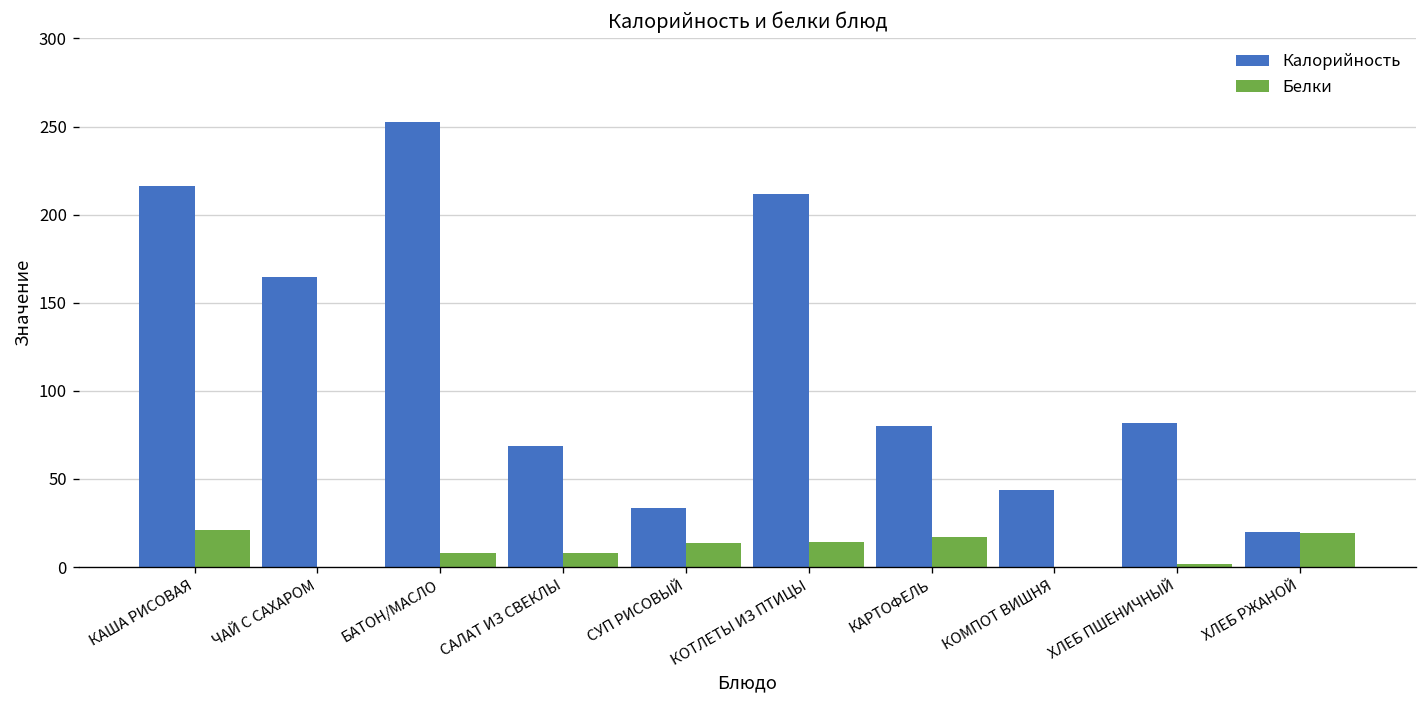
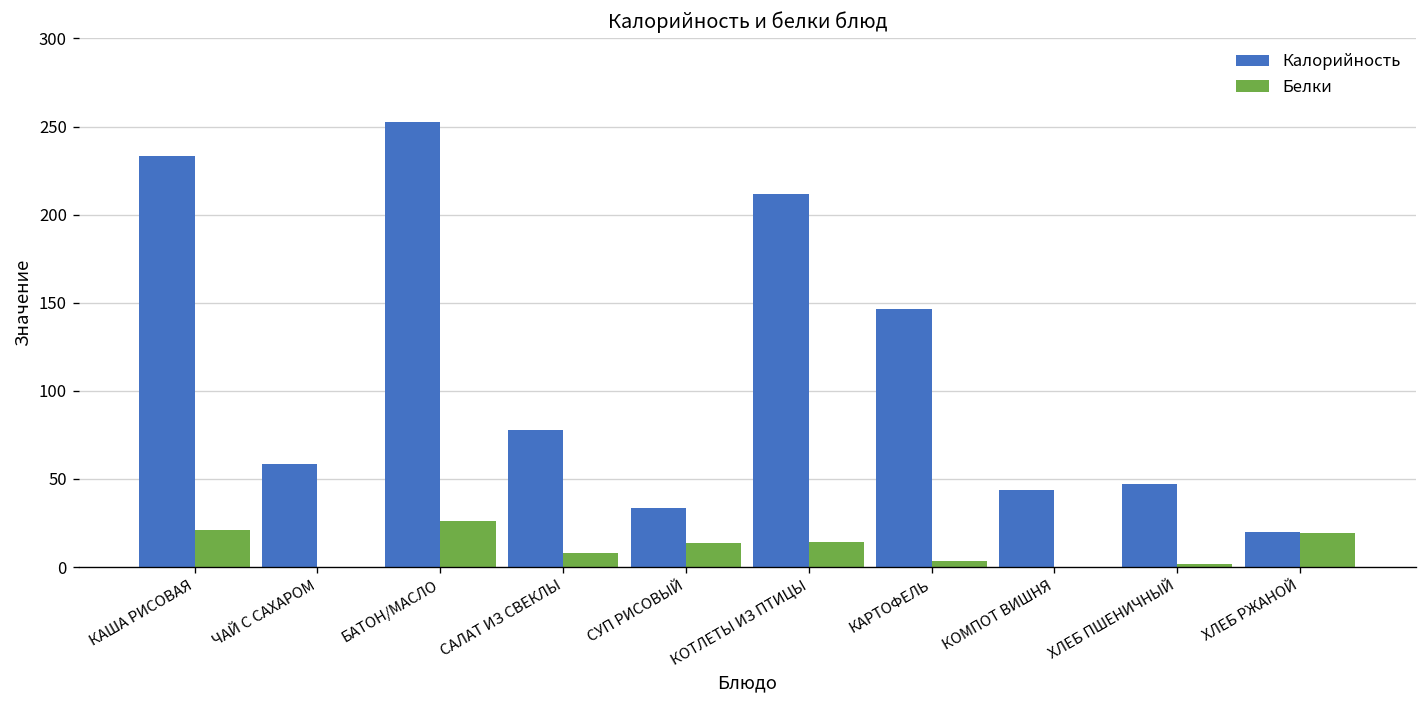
  {
    "Калорийность": {
-     "КАША РИСОВАЯ": 216,
-     "ЧАЙ С САХАРОМ": 165,
+     "КАША РИСОВАЯ": 233,
+     "ЧАЙ С САХАРОМ": 58,
      "БАТОН/МАСЛО": 252,
-     "САЛАТ ИЗ СВЕКЛЫ": 69,
+     "САЛАТ ИЗ СВЕКЛЫ": 78,
      "СУП РИСОВЫЙ": 33,
      "КОТЛЕТЫ ИЗ ПТИЦЫ": 212,
-     "КАРТОФЕЛЬ": 80,
+     "КАРТОФЕЛЬ": 147,
      "КОМПОТ ВИШНЯ": 44,
-     "ХЛЕБ ПШЕНИЧНЫЙ": 82,
+     "ХЛЕБ ПШЕНИЧНЫЙ": 47,
      "ХЛЕБ РЖАНОЙ": 20
    },
    "Белки": {
      "КАША РИСОВАЯ": 21,
-     "БАТОН/МАСЛО": 8,
+     "БАТОН/МАСЛО": 26,
      "САЛАТ ИЗ СВЕКЛЫ": 8,
      "СУП РИСОВЫЙ": 14,
      "КОТЛЕТЫ ИЗ ПТИЦЫ": 14,
-     "КАРТОФЕЛЬ": 17,
+     "КАРТОФЕЛЬ": 4,
      "ХЛЕБ РЖАНОЙ": 19
    }
  }
